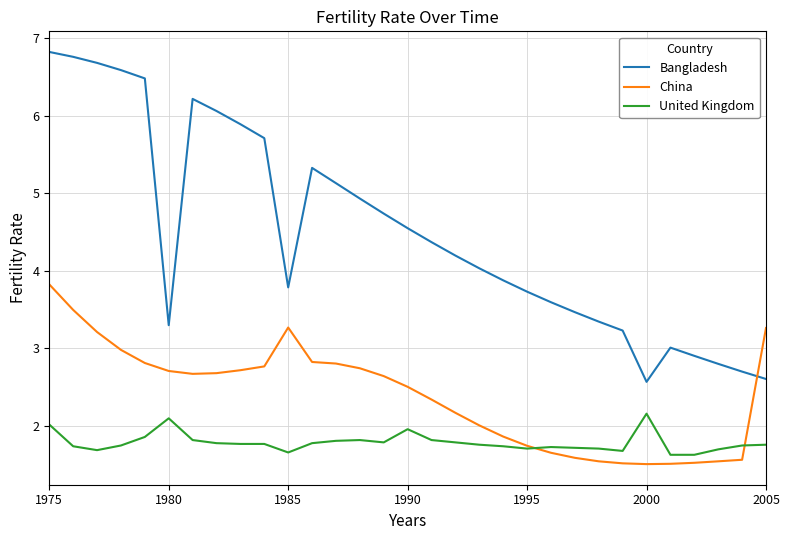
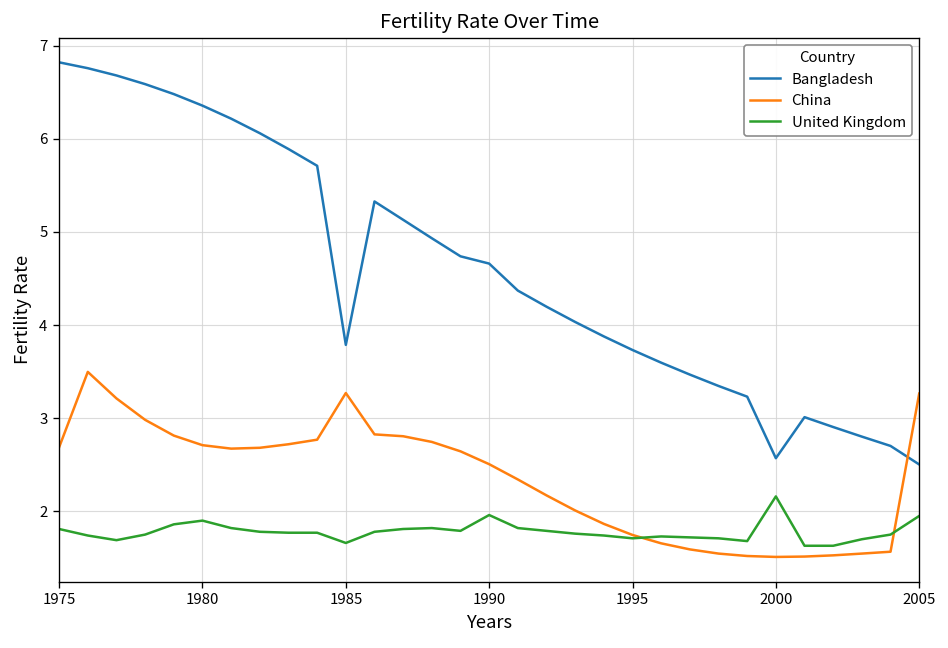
  {
    "Bangladesh": {
      "1975": 6.8,
-     "1980": 3.3,
+     "1980": 6.4,
      "1985": 3.8,
-     "1990": 4.6,
+     "1990": 4.7,
      "1995": 3.7,
      "2000": 2.6,
-     "2005": 2.6
+     "2005": 2.5
    },
    "China": {
-     "1975": 3.8,
+     "1975": 2.7,
      "1980": 2.7,
      "1985": 3.3,
      "1990": 2.5,
      "1995": 1.7,
      "2000": 1.5,
      "2005": 3.3
    },
    "United Kingdom": {
-     "1975": 2.0,
-     "1980": 2.1,
+     "1975": 1.8,
+     "1980": 1.9,
      "1985": 1.7,
      "1990": 2.0,
      "1995": 1.7,
      "2000": 2.2,
-     "2005": 1.8
+     "2005": 2.0
    }
  }
